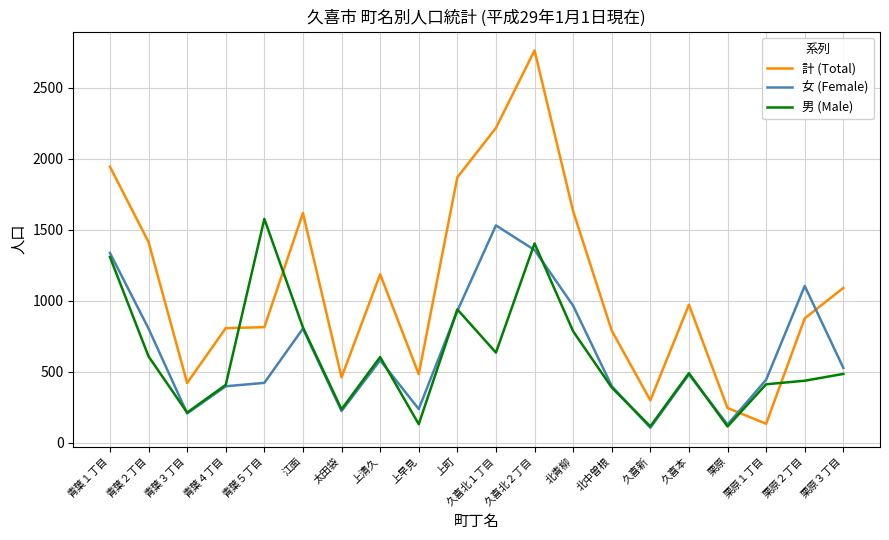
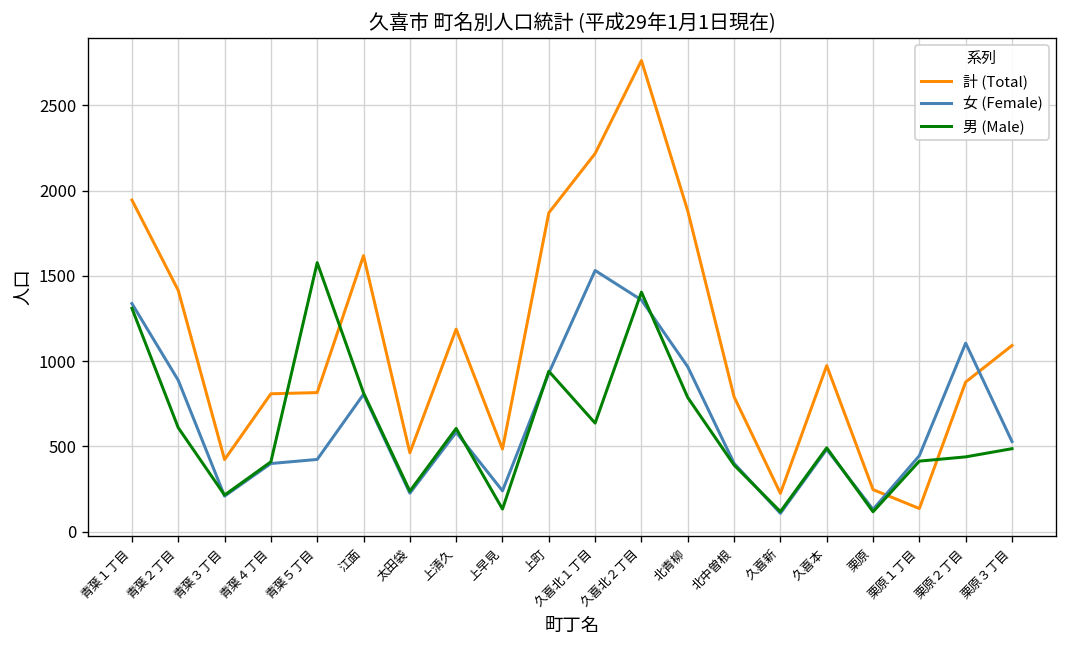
  {
    "計 (Total)": {
      "青葉１丁目": 1940,
      "青葉２丁目": 1410,
      "青葉３丁目": 420,
      "青葉４丁目": 810,
      "青葉５丁目": 820,
      "江面": 1620,
      "太田袋": 460,
      "上清久": 1190,
      "上早見": 480,
      "上町": 1870,
      "久喜北１丁目": 2220,
      "久喜北２丁目": 2760,
-     "北青柳": 1630,
+     "北青柳": 1880,
      "北中曽根": 790,
-     "久喜新": 300,
+     "久喜新": 220,
      "久喜本": 970,
      "栗原": 250,
      "栗原１丁目": 140,
      "栗原２丁目": 880,
      "栗原３丁目": 1090
    },
    "女 (Female)": {
      "青葉１丁目": 1340,
-     "青葉２丁目": 810,
+     "青葉２丁目": 890,
      "青葉５丁目": 420,
      "上清久": 580,
      "上早見": 240,
      "久喜北１丁目": 1530,
      "久喜北２丁目": 1360,
      "北青柳": 970,
      "栗原１丁目": 450,
      "栗原２丁目": 1110,
      "栗原３丁目": 530
    },
    "男 (Male)": {
      "青葉１丁目": 1310,
      "青葉２丁目": 610,
      "青葉５丁目": 1580,
      "上清久": 610,
      "上早見": 130,
      "久喜北１丁目": 640,
      "久喜北２丁目": 1400,
      "北青柳": 790,
      "栗原１丁目": 410,
      "栗原２丁目": 440,
      "栗原３丁目": 490
    }
  }
